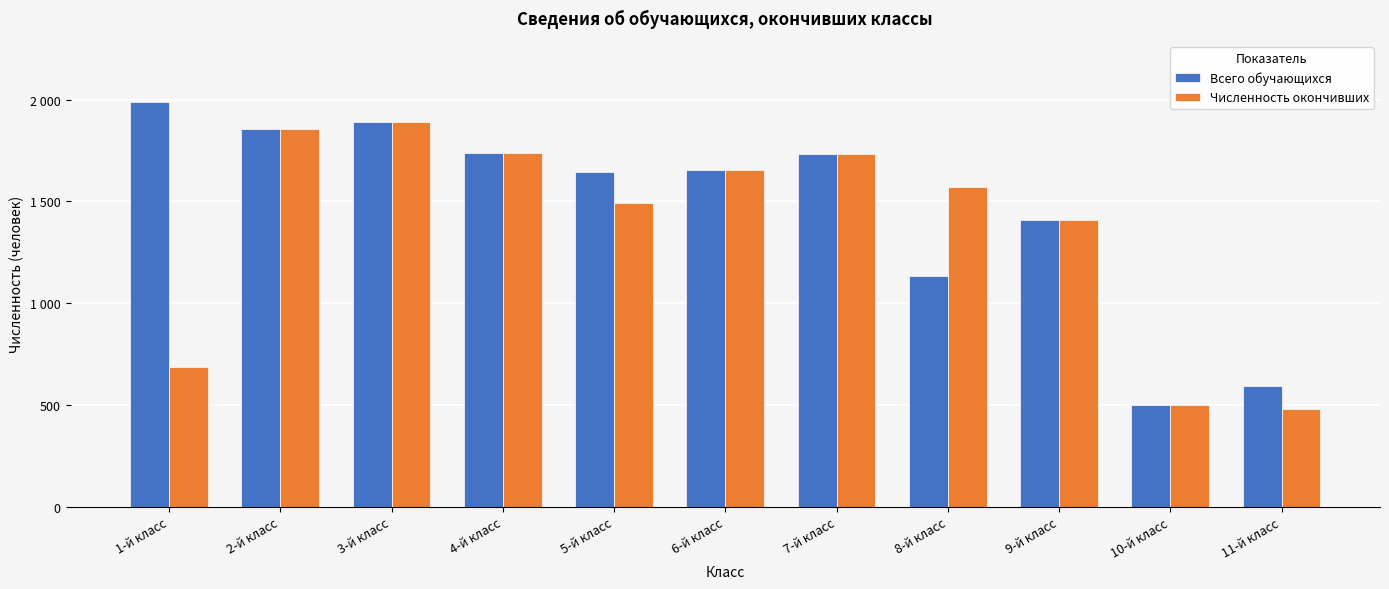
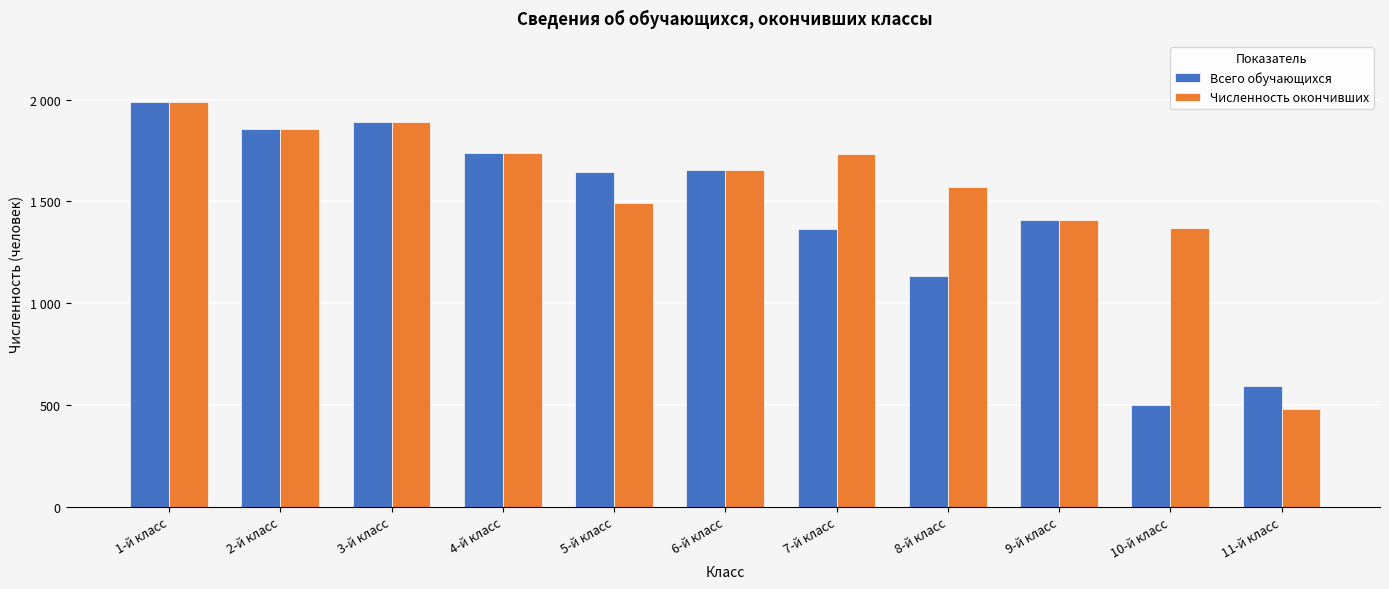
  {
    "Всего обучающихся": {
      "1-й класс": 1990,
      "2-й класс": 1860,
      "3-й класс": 1890,
      "4-й класс": 1740,
      "5-й класс": 1640,
      "6-й класс": 1650,
-     "7-й класс": 1740,
+     "7-й класс": 1370,
      "8-й класс": 1130,
      "9-й класс": 1410,
      "10-й класс": 500,
      "11-й класс": 600
    },
    "Численность окончивших": {
-     "1-й класс": 690,
+     "1-й класс": 1990,
      "2-й класс": 1860,
      "3-й класс": 1890,
      "4-й класс": 1740,
      "5-й класс": 1490,
      "6-й класс": 1650,
      "7-й класс": 1740,
      "8-й класс": 1570,
      "9-й класс": 1410,
-     "10-й класс": 500,
+     "10-й класс": 1370,
      "11-й класс": 480
    }
  }
